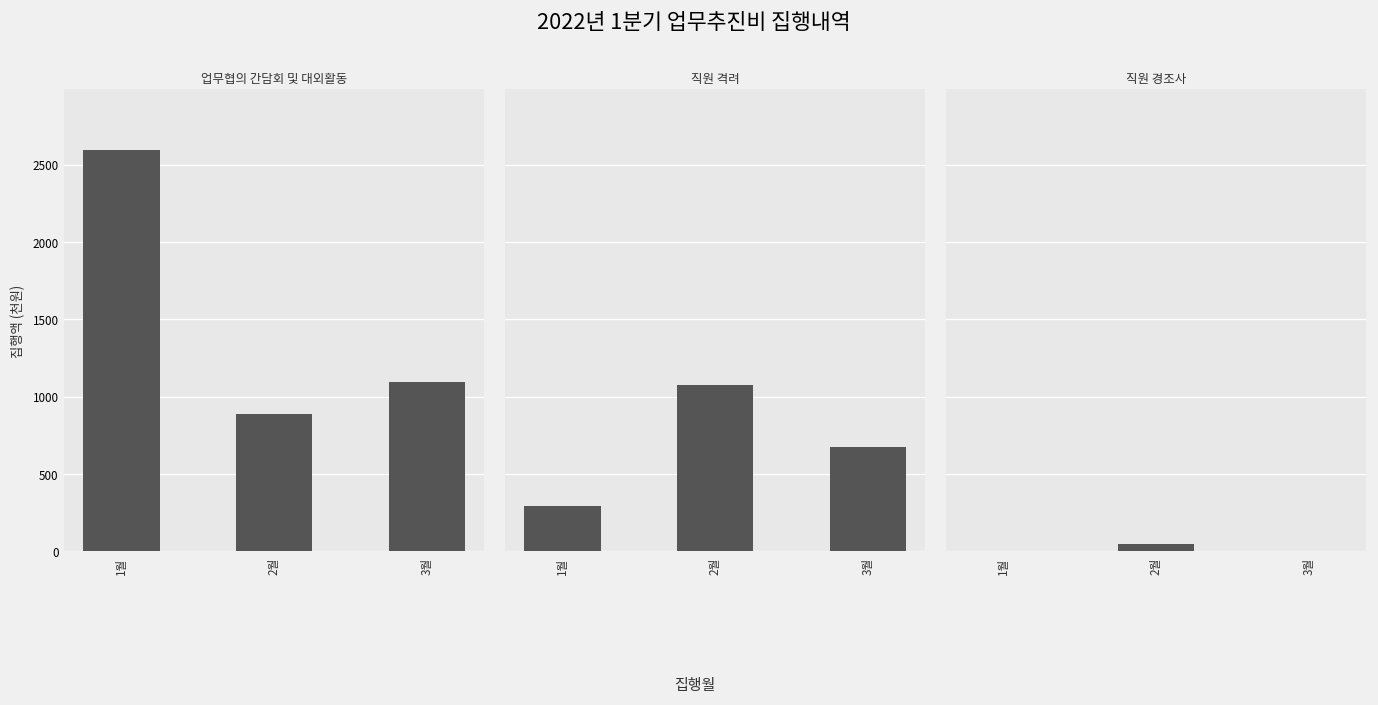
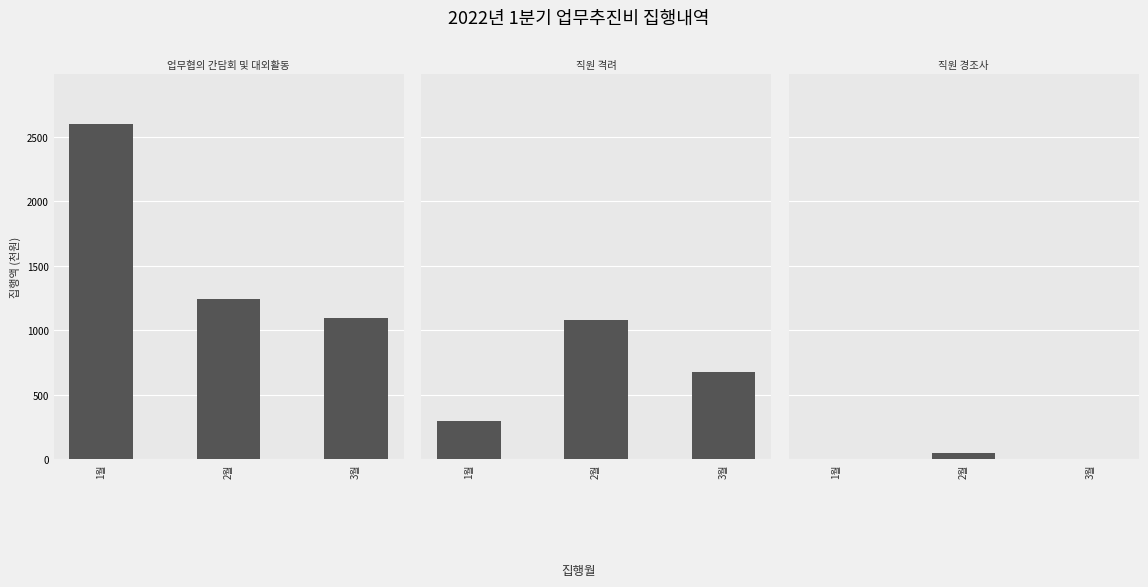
  {
    "업무협의 간담회 및 대외활동": {
      "1월": 2600,
-     "2월": 890,
+     "2월": 1240,
      "3월": 1090
    }
  }
